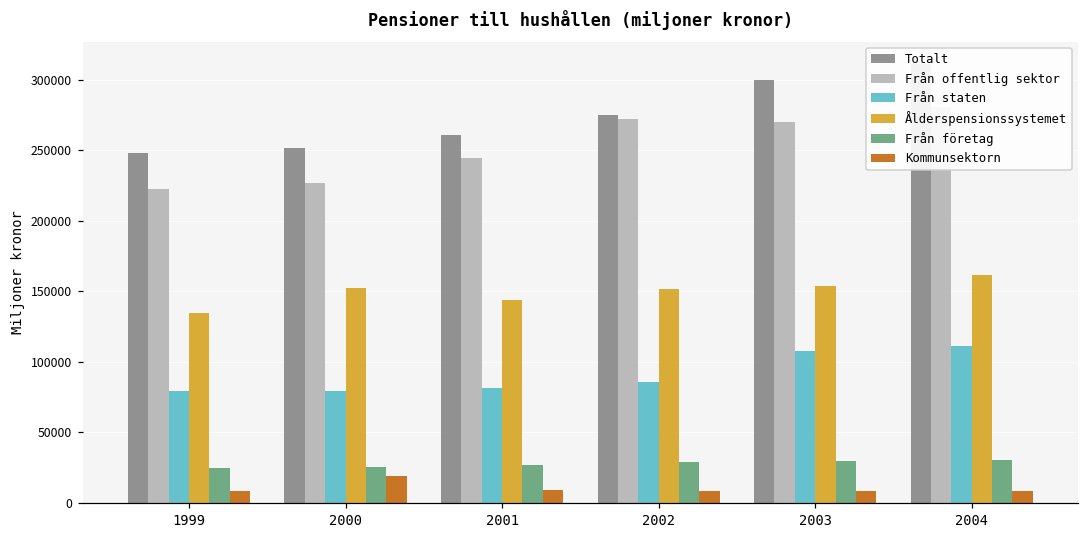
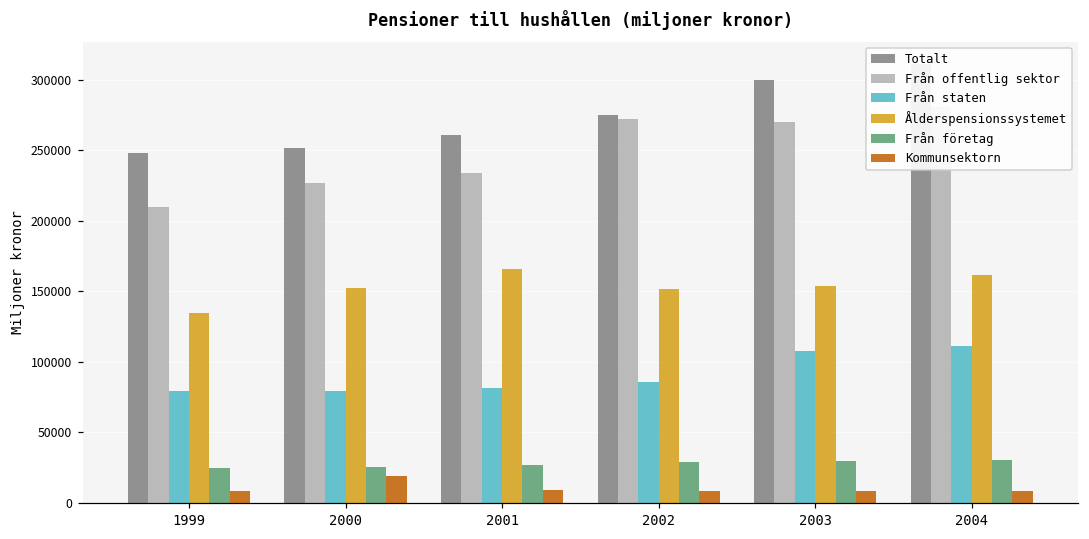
  {
    "Från offentlig sektor": {
-     "1999": 223000,
+     "1999": 210000,
      "2000": 227000,
-     "2001": 244000,
+     "2001": 234000,
      "2002": 272000,
      "2003": 270000
    },
    "Från staten": {
      "1999": 79000,
      "2000": 79000,
      "2001": 82000,
      "2002": 86000,
      "2003": 108000,
      "2004": 111000
    },
    "Ålderspensionssystemet": {
      "1999": 135000,
      "2000": 152000,
-     "2001": 144000,
+     "2001": 166000,
      "2002": 152000,
      "2003": 154000,
      "2004": 161000
    },
    "Kommunsektorn": {
      "1999": 9000,
      "2000": 19000,
      "2001": 9000,
      "2002": 9000,
      "2003": 9000,
      "2004": 8000
    }
  }
